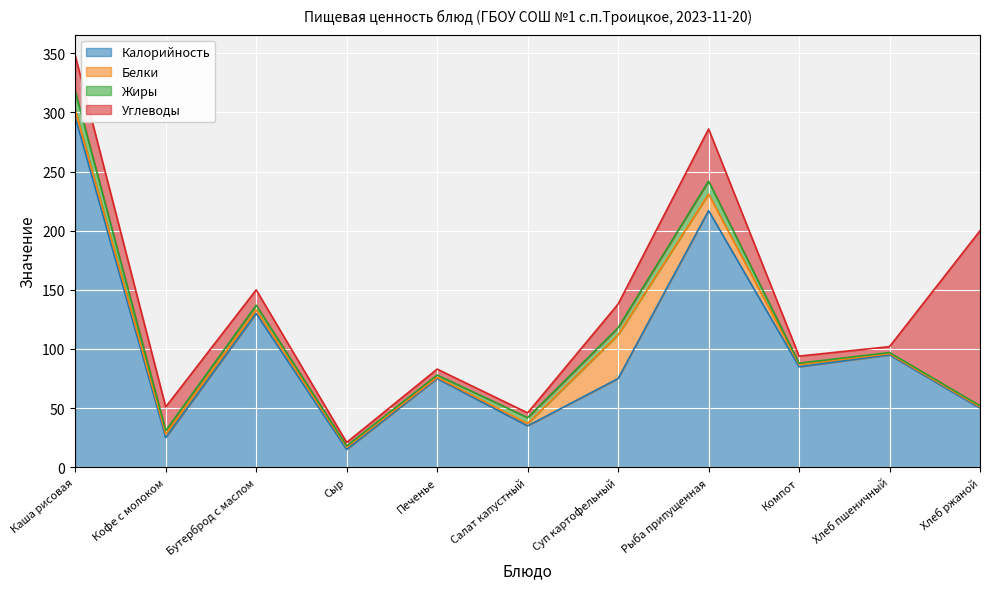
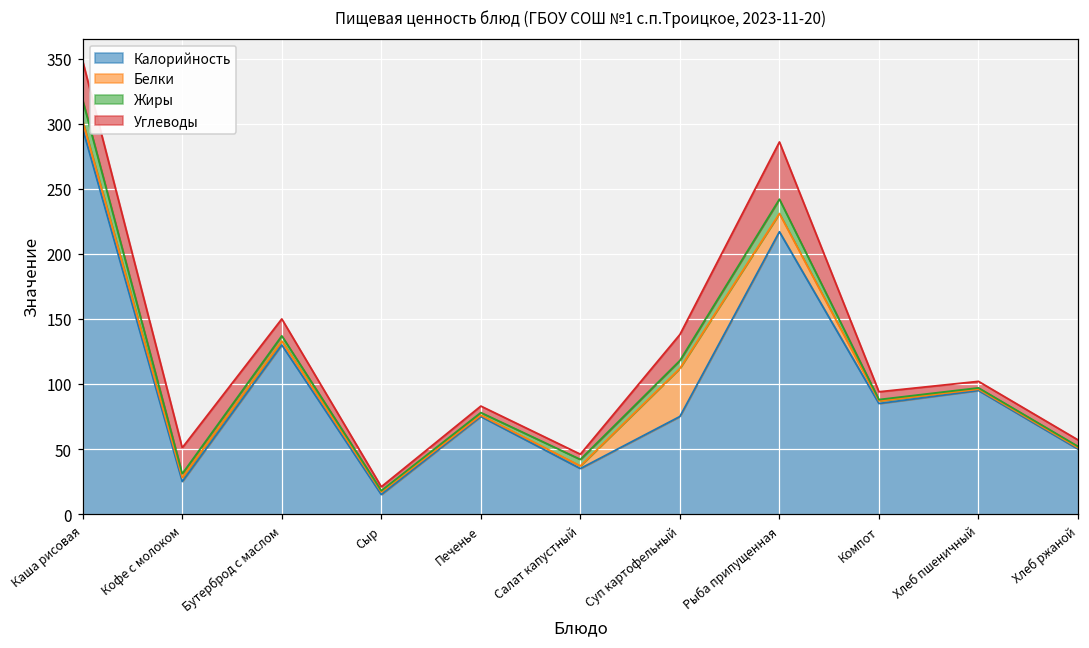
  {
    "Калорийность": {
      "Каша рисовая": 296,
      "Кофе с молоком": 25,
      "Бутерброд с маслом": 130,
      "Суп картофельный": 75,
      "Рыба припущенная": 217
    },
    "Белки": {
      "Каша рисовая": 6,
      "Кофе с молоком": 3,
      "Бутерброд с маслом": 3,
      "Суп картофельный": 37,
      "Рыба припущенная": 14
    },
    "Жиры": {
      "Каша рисовая": 16,
      "Кофе с молоком": 3,
      "Бутерброд с маслом": 4,
      "Салат капустный": 5,
      "Суп картофельный": 6,
      "Рыба припущенная": 11
    },
    "Углеводы": {
      "Каша рисовая": 30,
      "Кофе с молоком": 20,
      "Бутерброд с маслом": 13,
      "Сыр": 3,
      "Печенье": 5,
      "Салат капустный": 4,
      "Суп картофельный": 20,
      "Рыба припущенная": 44,
      "Компот": 6,
      "Хлеб пшеничный": 5,
-     "Хлеб ржаной": 148
+     "Хлеб ржаной": 5
    }
  }
